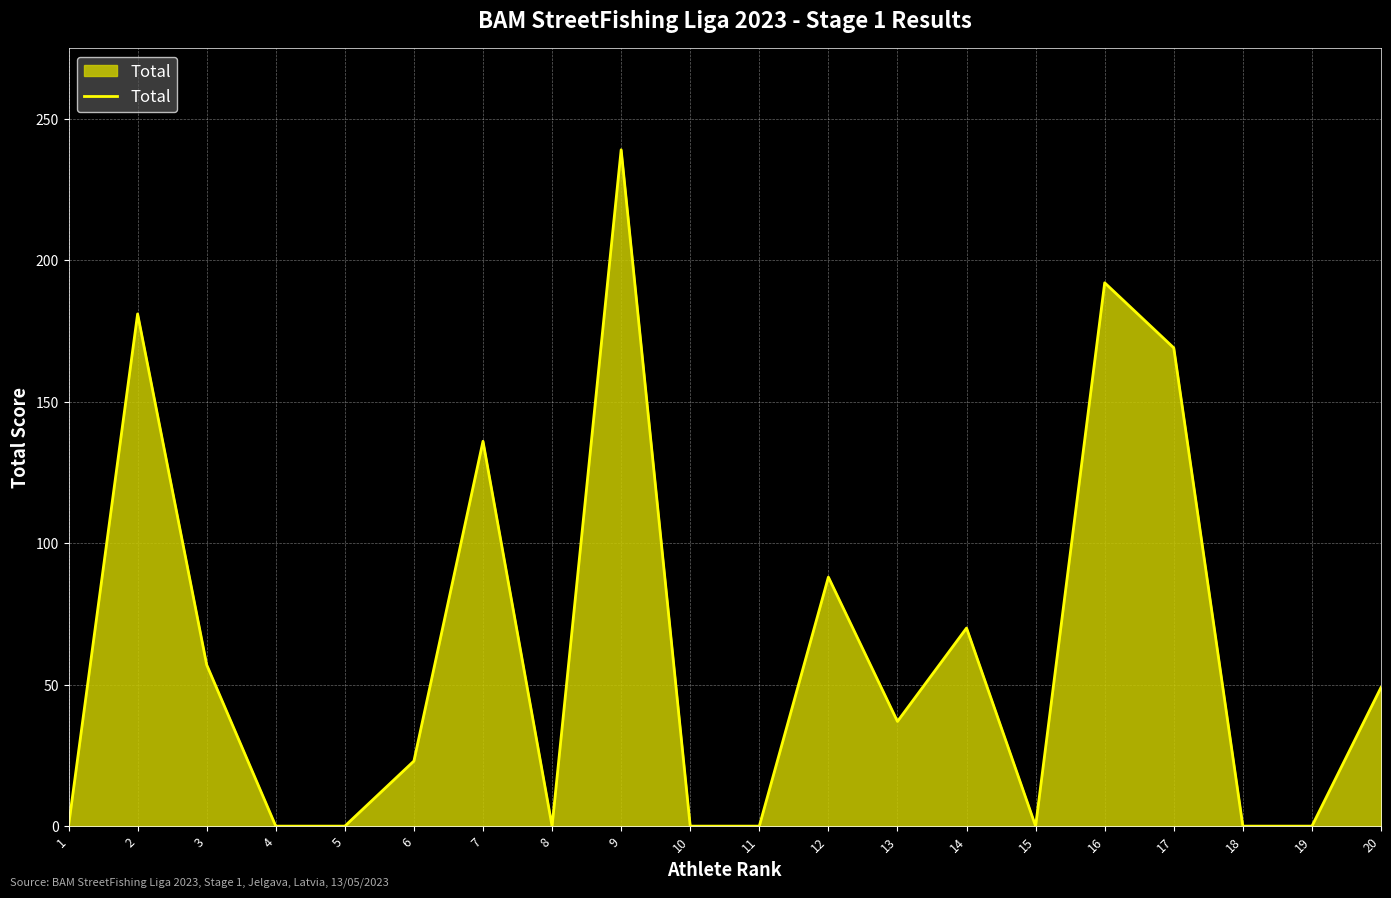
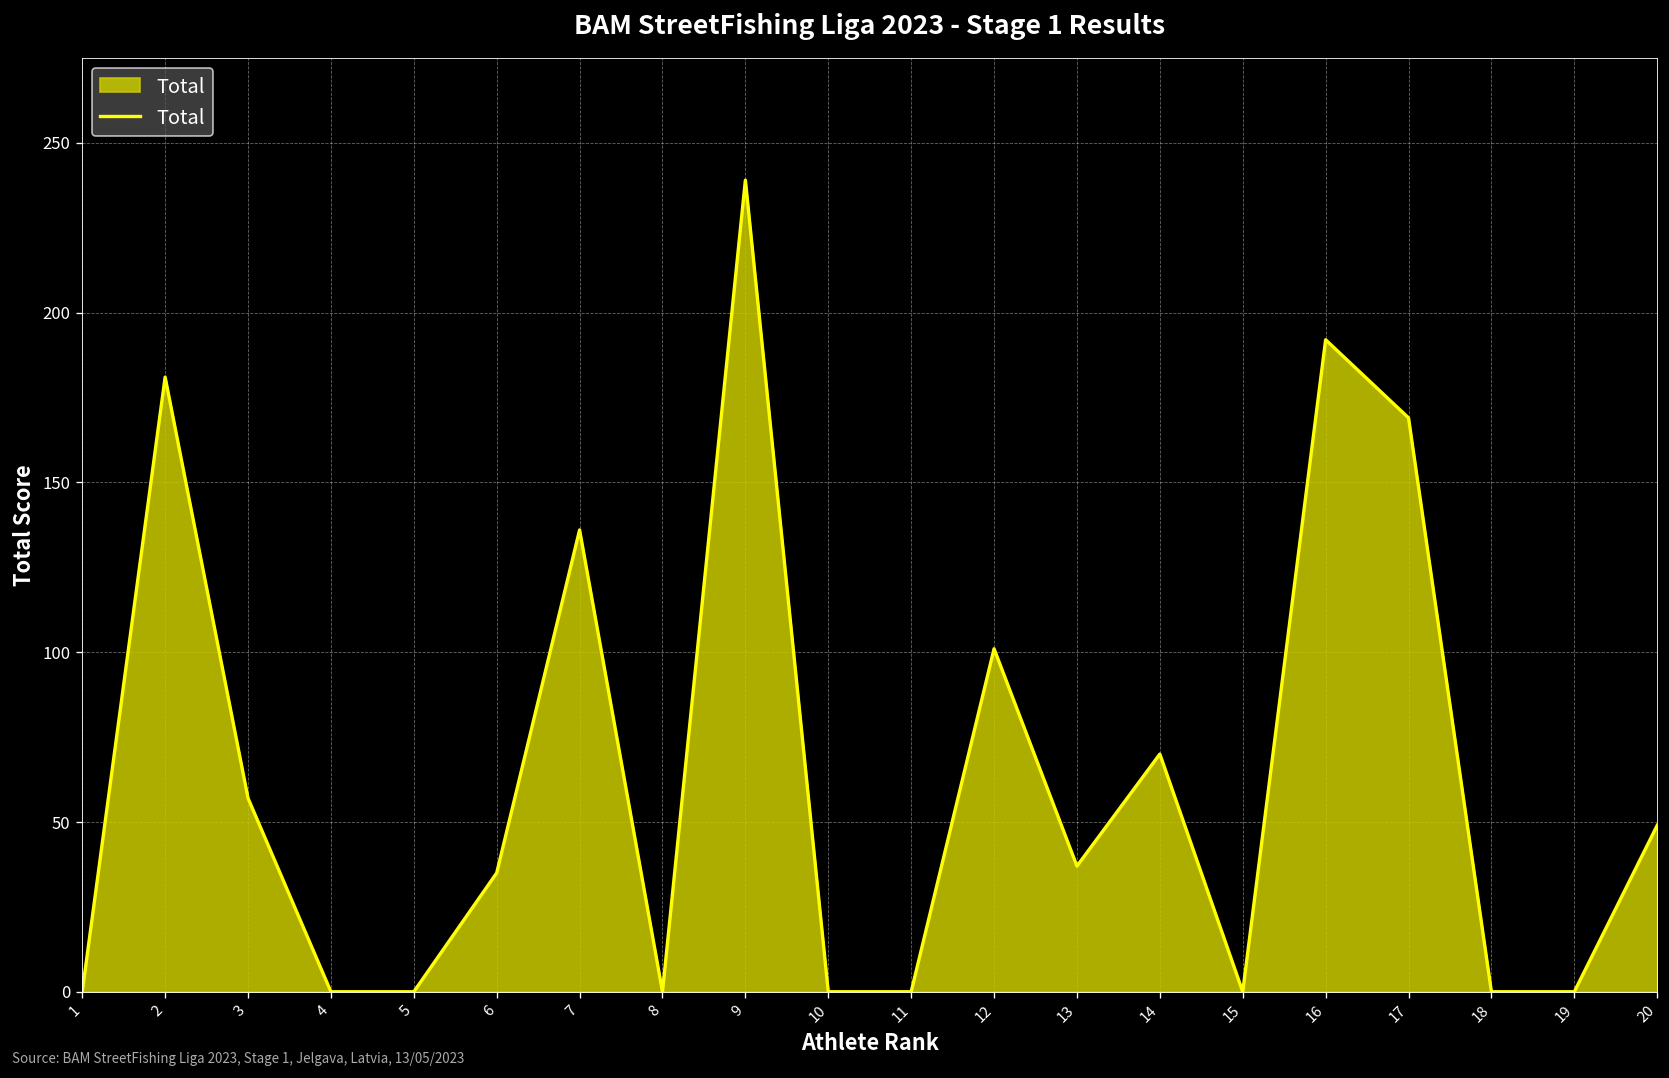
  {
    "1": 0,
    "2": 181,
    "3": 57,
    "4": 0,
    "5": 0,
-   "6": 23,
+   "6": 35,
    "7": 136,
    "8": 0,
    "9": 239,
    "10": 0,
    "11": 0,
-   "12": 88,
+   "12": 101,
    "13": 37,
    "14": 70,
    "15": 0,
    "16": 192,
    "17": 169,
    "18": 0,
    "19": 0,
    "20": 49
  }
